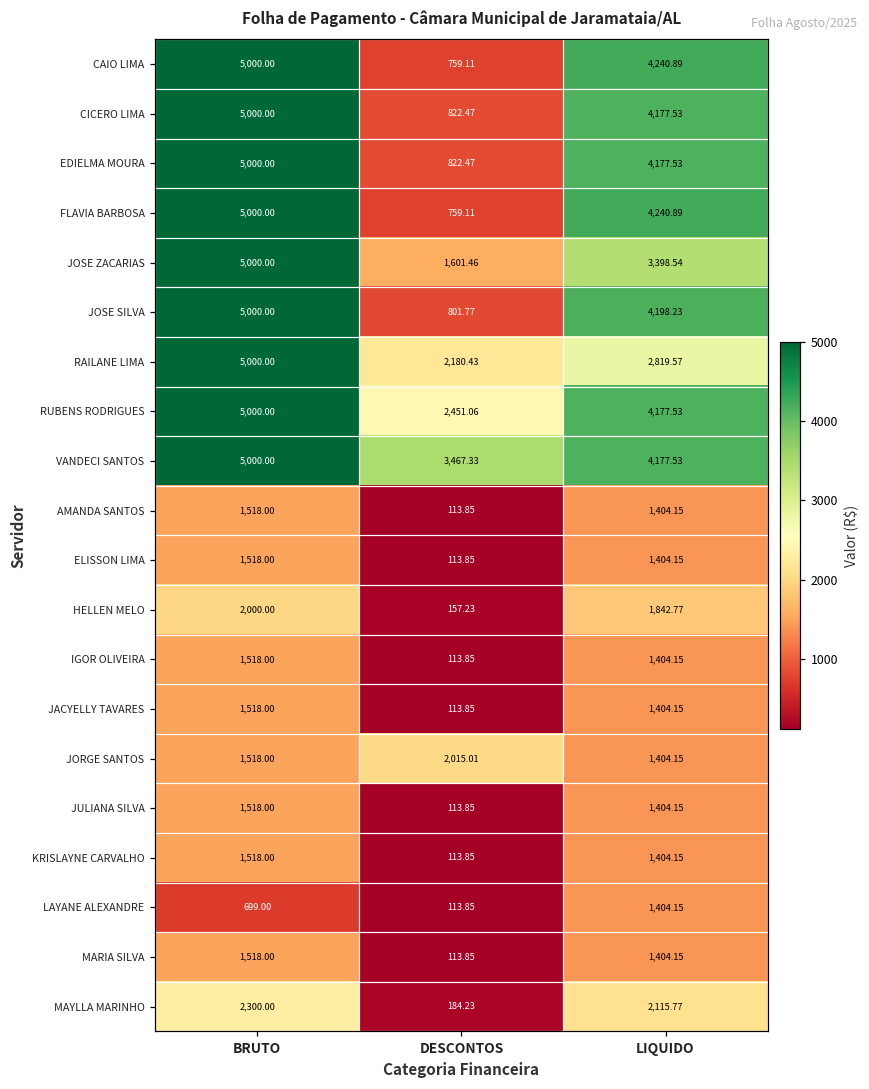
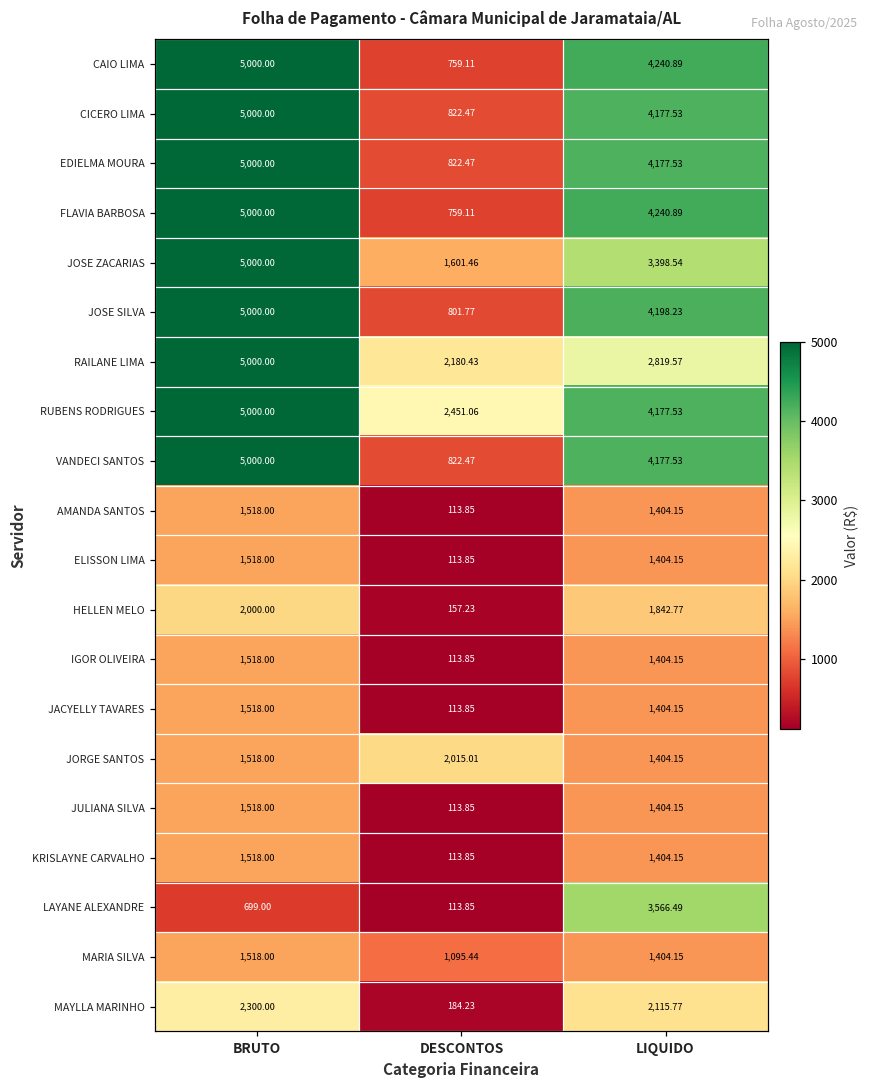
  {
    "CAIO LIMA": {
      "BRUTO": "5,000.00",
      "DESCONTOS": "759.11",
      "LIQUIDO": "4,240.89"
    },
    "CICERO LIMA": {
      "BRUTO": "5,000.00",
      "DESCONTOS": "822.47",
      "LIQUIDO": "4,177.53"
    },
    "EDIELMA MOURA": {
      "BRUTO": "5,000.00",
      "DESCONTOS": "822.47",
      "LIQUIDO": "4,177.53"
    },
    "FLAVIA BARBOSA": {
      "BRUTO": "5,000.00",
      "DESCONTOS": "759.11",
      "LIQUIDO": "4,240.89"
    },
    "JOSE ZACARIAS": {
      "BRUTO": "5,000.00",
      "DESCONTOS": "1,601.46",
      "LIQUIDO": "3,398.54"
    },
    "JOSE SILVA": {
      "BRUTO": "5,000.00",
      "DESCONTOS": "801.77",
      "LIQUIDO": "4,198.23"
    },
    "RAILANE LIMA": {
      "BRUTO": "5,000.00",
      "DESCONTOS": "2,180.43",
      "LIQUIDO": "2,819.57"
    },
    "RUBENS RODRIGUES": {
      "BRUTO": "5,000.00",
      "DESCONTOS": "2,451.06",
      "LIQUIDO": "4,177.53"
    },
    "VANDECI SANTOS": {
      "BRUTO": "5,000.00",
-     "DESCONTOS": "3,467.33",
+     "DESCONTOS": "822.47",
      "LIQUIDO": "4,177.53"
    },
    "AMANDA SANTOS": {
      "BRUTO": "1,518.00",
      "DESCONTOS": "113.85",
      "LIQUIDO": "1,404.15"
    },
    "ELISSON LIMA": {
      "BRUTO": "1,518.00",
      "DESCONTOS": "113.85",
      "LIQUIDO": "1,404.15"
    },
    "HELLEN MELO": {
      "BRUTO": "2,000.00",
      "DESCONTOS": "157.23",
      "LIQUIDO": "1,842.77"
    },
    "IGOR OLIVEIRA": {
      "BRUTO": "1,518.00",
      "DESCONTOS": "113.85",
      "LIQUIDO": "1,404.15"
    },
    "JACYELLY TAVARES": {
      "BRUTO": "1,518.00",
      "DESCONTOS": "113.85",
      "LIQUIDO": "1,404.15"
    },
    "JORGE SANTOS": {
      "BRUTO": "1,518.00",
      "DESCONTOS": "2,015.01",
      "LIQUIDO": "1,404.15"
    },
    "JULIANA SILVA": {
      "BRUTO": "1,518.00",
      "DESCONTOS": "113.85",
      "LIQUIDO": "1,404.15"
    },
    "KRISLAYNE CARVALHO": {
      "BRUTO": "1,518.00",
      "DESCONTOS": "113.85",
      "LIQUIDO": "1,404.15"
    },
    "LAYANE ALEXANDRE": {
      "BRUTO": "699.00",
      "DESCONTOS": "113.85",
-     "LIQUIDO": "1,404.15"
+     "LIQUIDO": "3,566.49"
    },
    "MARIA SILVA": {
      "BRUTO": "1,518.00",
-     "DESCONTOS": "113.85",
+     "DESCONTOS": "1,095.44",
      "LIQUIDO": "1,404.15"
    },
    "MAYLLA MARINHO": {
      "BRUTO": "2,300.00",
      "DESCONTOS": "184.23",
      "LIQUIDO": "2,115.77"
    }
  }
